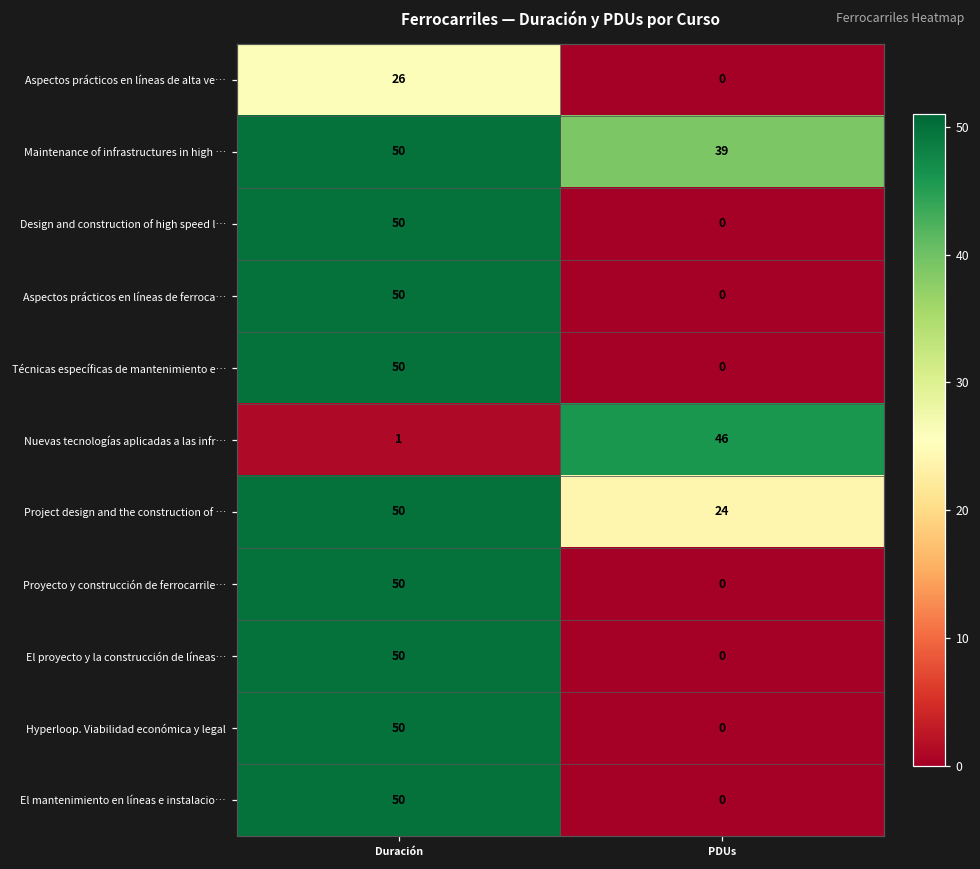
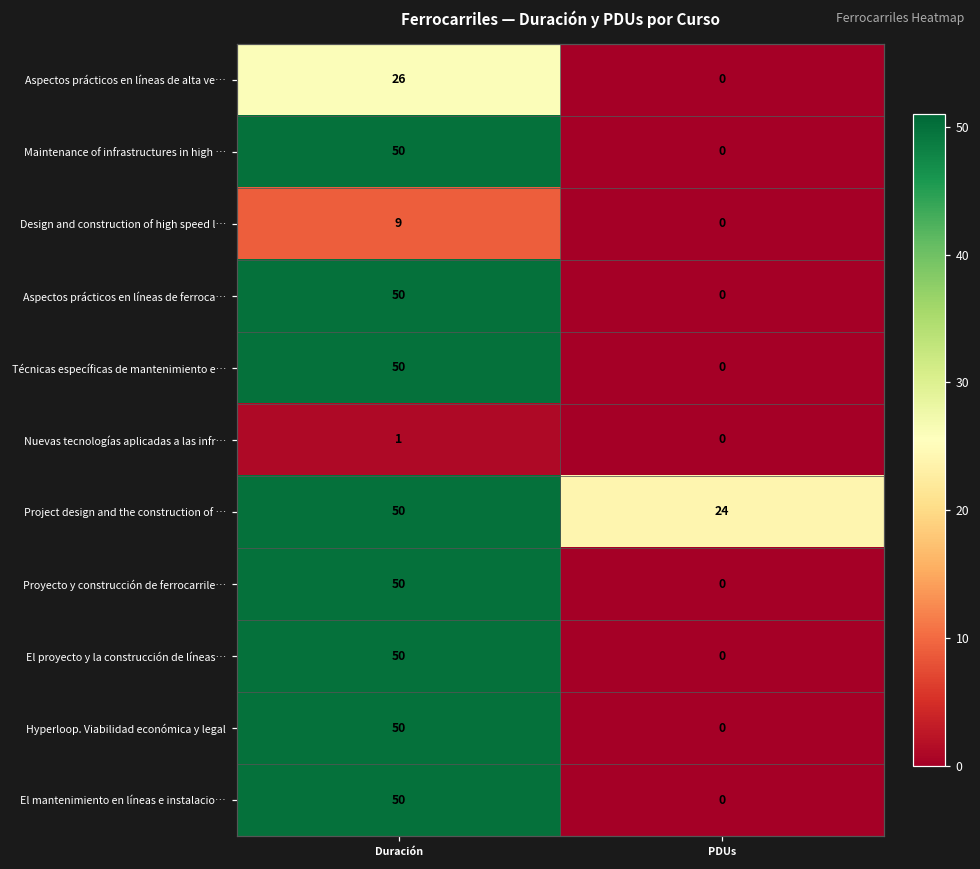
  {
    "Aspectos prácticos en líneas de alta ve…": {
      "Duración": 26,
      "PDUs": 0
    },
    "Maintenance of infrastructures in high …": {
      "Duración": 50,
-     "PDUs": 39
+     "PDUs": 0
    },
    "Design and construction of high speed l…": {
-     "Duración": 50,
+     "Duración": 9,
      "PDUs": 0
    },
    "Aspectos prácticos en líneas de ferroca…": {
      "Duración": 50,
      "PDUs": 0
    },
    "Técnicas específicas de mantenimiento e…": {
      "Duración": 50,
      "PDUs": 0
    },
    "Nuevas tecnologías aplicadas a las infr…": {
      "Duración": 1,
-     "PDUs": 46
+     "PDUs": 0
    },
    "Project design and the construction of …": {
      "Duración": 50,
      "PDUs": 24
    },
    "Proyecto y construcción de ferrocarrile…": {
      "Duración": 50,
      "PDUs": 0
    },
    "El proyecto y la construcción de líneas…": {
      "Duración": 50,
      "PDUs": 0
    },
    "Hyperloop. Viabilidad económica y legal": {
      "Duración": 50,
      "PDUs": 0
    },
    "El mantenimiento en líneas e instalacio…": {
      "Duración": 50,
      "PDUs": 0
    }
  }
